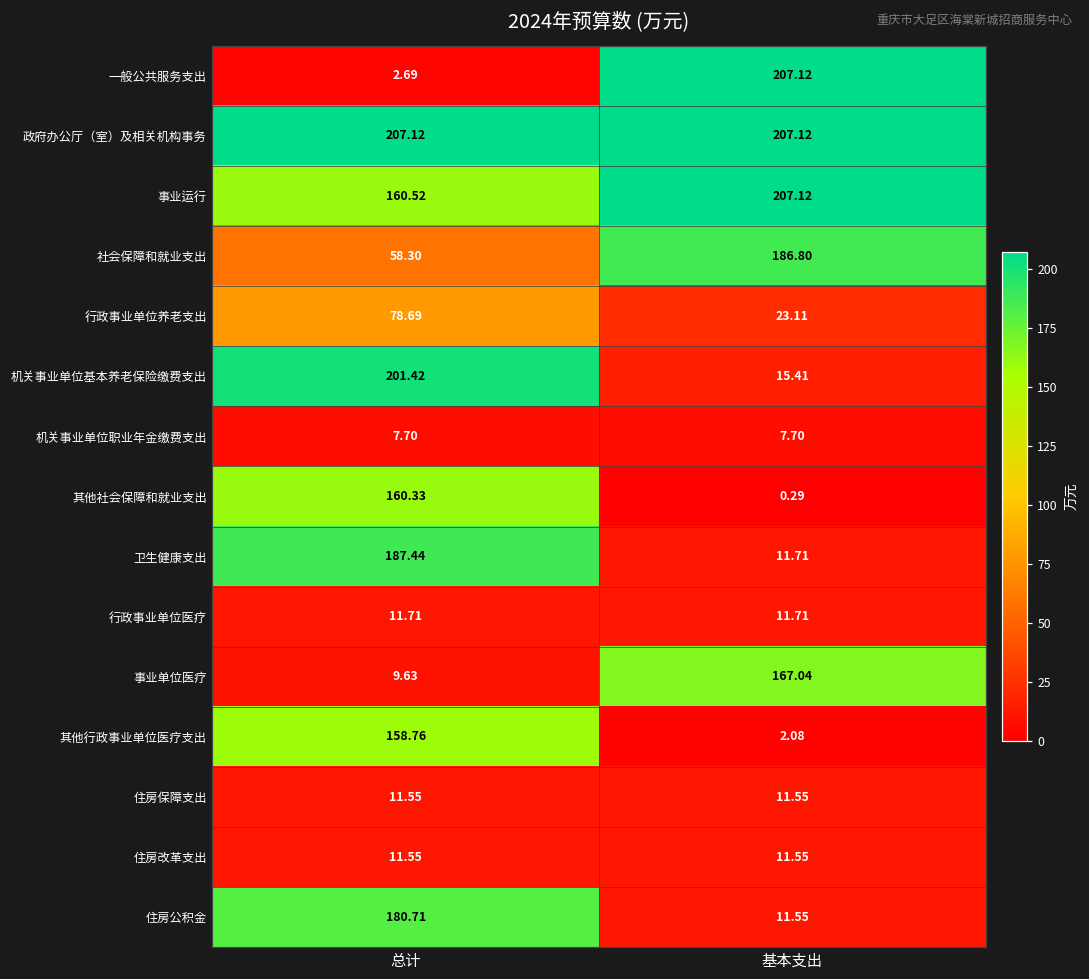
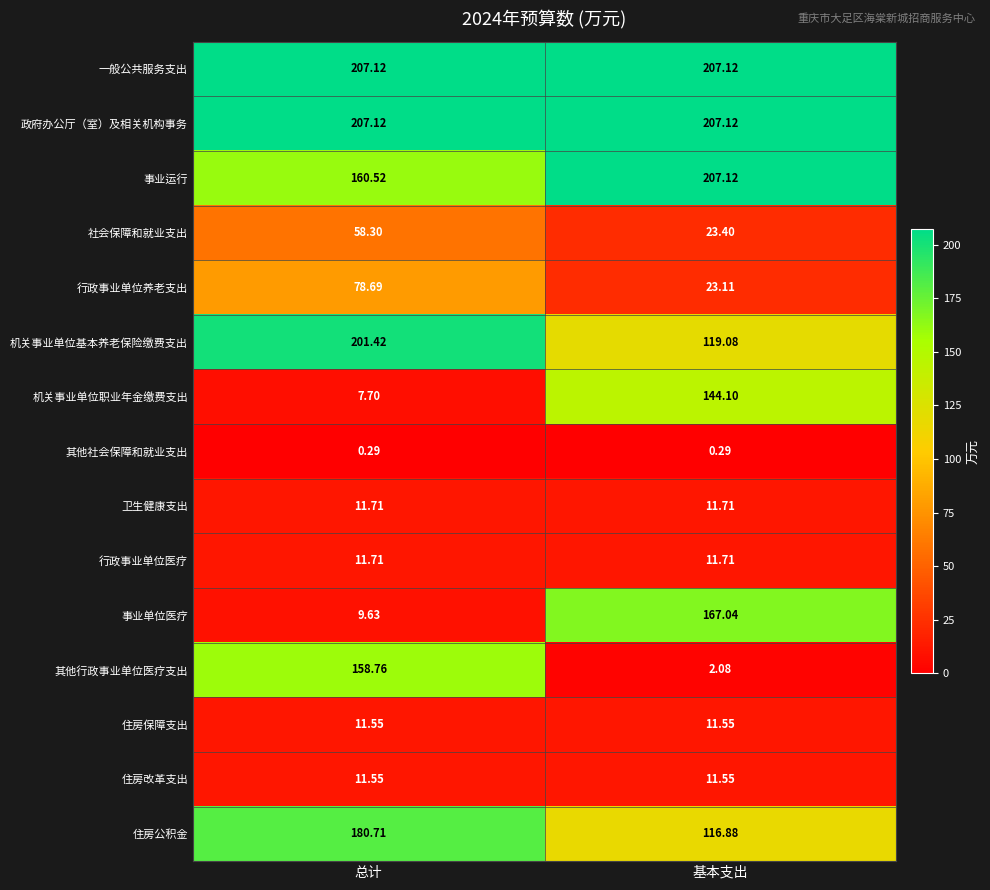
  {
    "一般公共服务支出": {
-     "总计": 2.69,
+     "总计": 207.12,
      "基本支出": 207.12
    },
    "政府办公厅（室）及相关机构事务": {
      "总计": 207.12,
      "基本支出": 207.12
    },
    "事业运行": {
      "总计": 160.52,
      "基本支出": 207.12
    },
    "社会保障和就业支出": {
      "总计": 58.30,
-     "基本支出": 186.80
+     "基本支出": 23.40
    },
    "行政事业单位养老支出": {
      "总计": 78.69,
      "基本支出": 23.11
    },
    "机关事业单位基本养老保险缴费支出": {
      "总计": 201.42,
-     "基本支出": 15.41
+     "基本支出": 119.08
    },
    "机关事业单位职业年金缴费支出": {
      "总计": 7.70,
-     "基本支出": 7.70
+     "基本支出": 144.10
    },
    "其他社会保障和就业支出": {
-     "总计": 160.33,
+     "总计": 0.29,
      "基本支出": 0.29
    },
    "卫生健康支出": {
-     "总计": 187.44,
+     "总计": 11.71,
      "基本支出": 11.71
    },
    "行政事业单位医疗": {
      "总计": 11.71,
      "基本支出": 11.71
    },
    "事业单位医疗": {
      "总计": 9.63,
      "基本支出": 167.04
    },
    "其他行政事业单位医疗支出": {
      "总计": 158.76,
      "基本支出": 2.08
    },
    "住房保障支出": {
      "总计": 11.55,
      "基本支出": 11.55
    },
    "住房改革支出": {
      "总计": 11.55,
      "基本支出": 11.55
    },
    "住房公积金": {
      "总计": 180.71,
-     "基本支出": 11.55
+     "基本支出": 116.88
    }
  }
